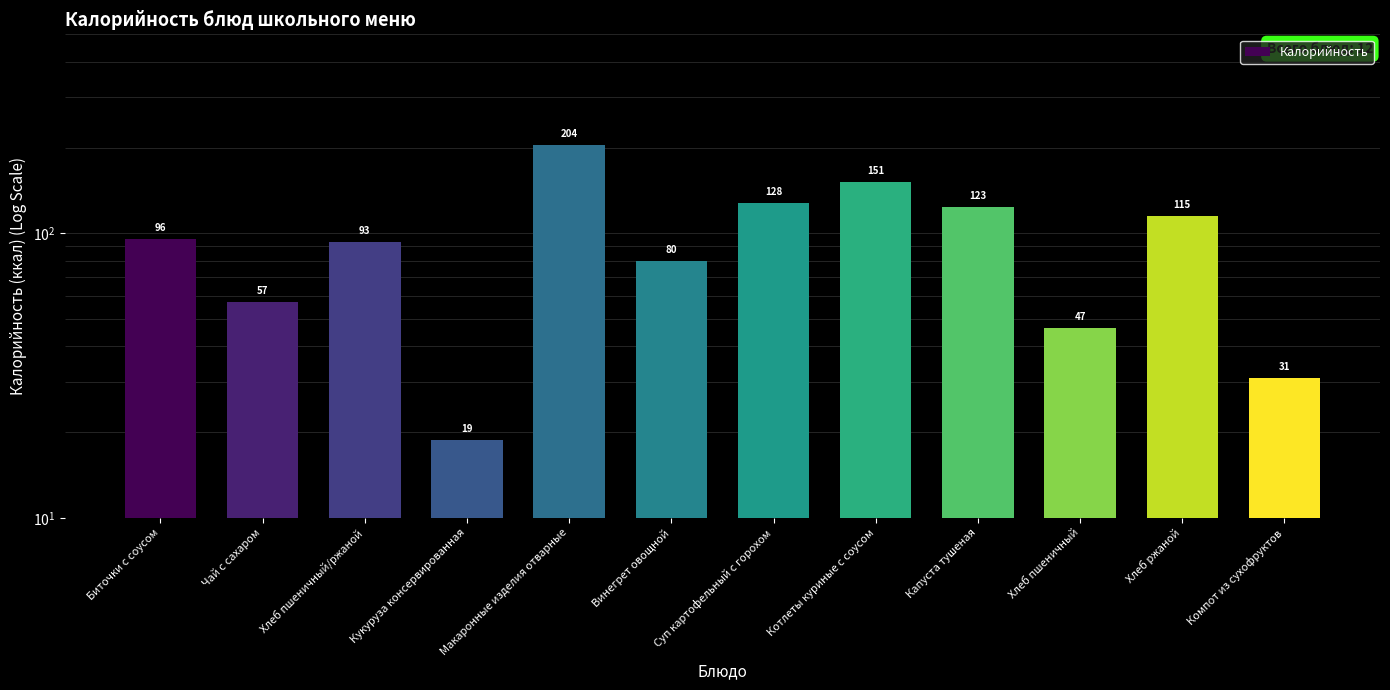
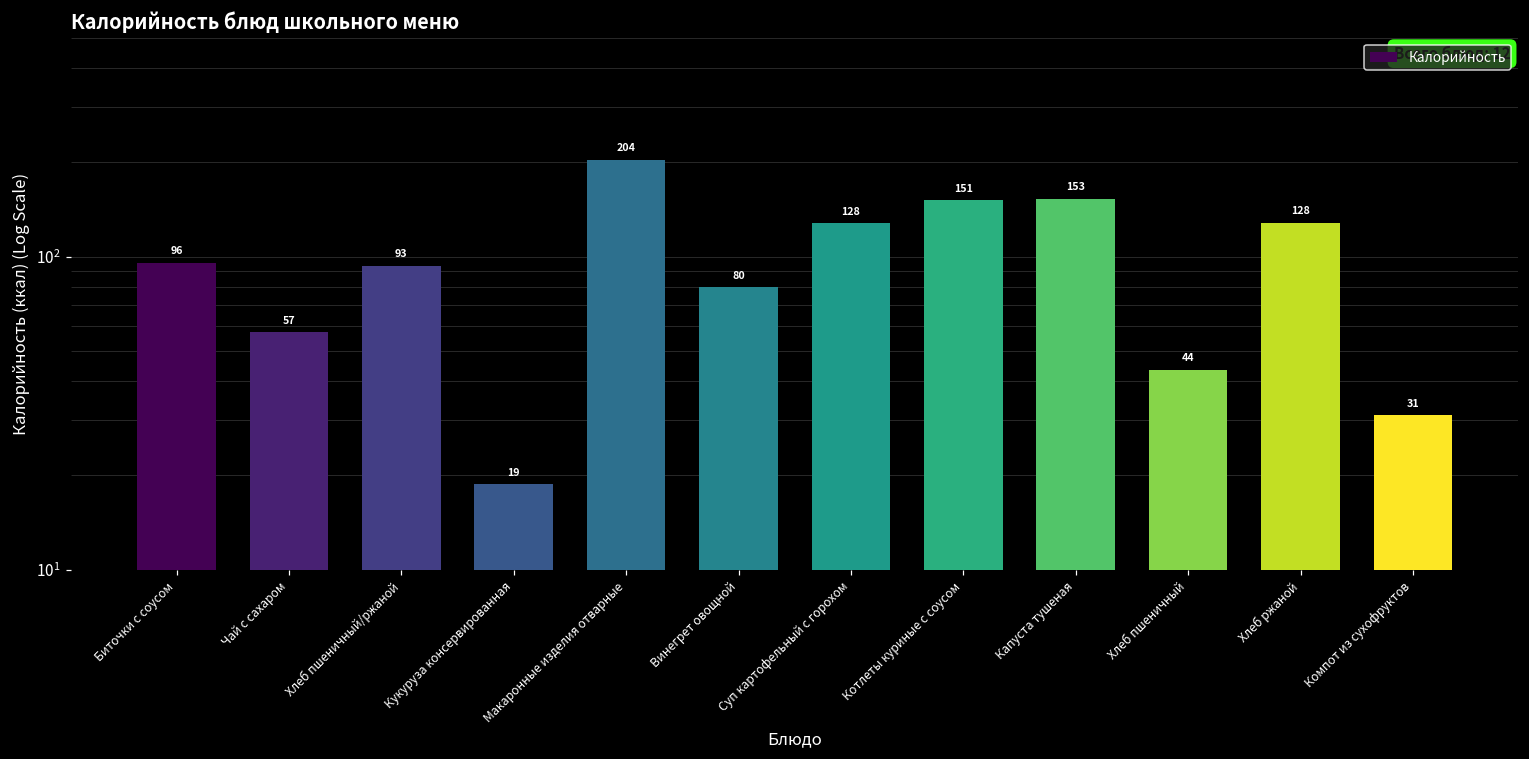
  {
    "Биточки с соусом": 96,
    "Чай с сахаром": 57,
    "Хлеб пшеничный/ржаной": 93,
    "Кукуруза консервированная": 19,
    "Макаронные изделия отварные": 204,
    "Винегрет овощной": 80,
    "Суп картофельный с горохом": 128,
    "Котлеты куриные с соусом": 151,
-   "Капуста тушеная": 123,
-   "Хлеб пшеничный": 47,
-   "Хлеб ржаной": 115,
+   "Капуста тушеная": 153,
+   "Хлеб пшеничный": 44,
+   "Хлеб ржаной": 128,
    "Компот из сухофруктов": 31
  }
